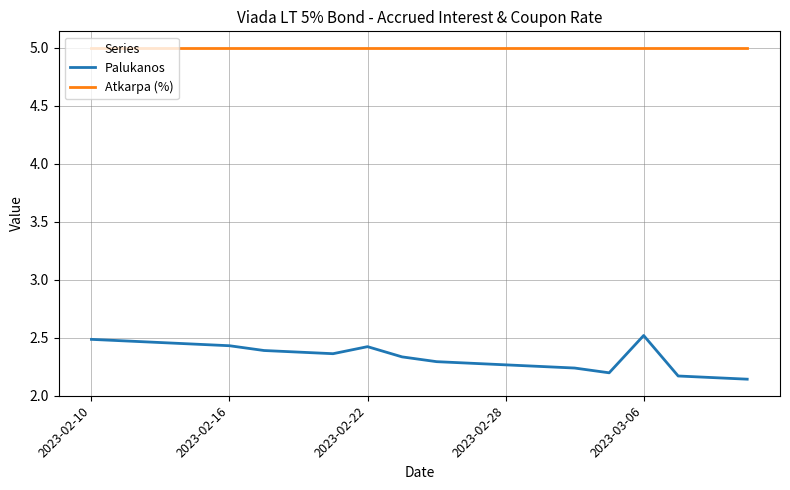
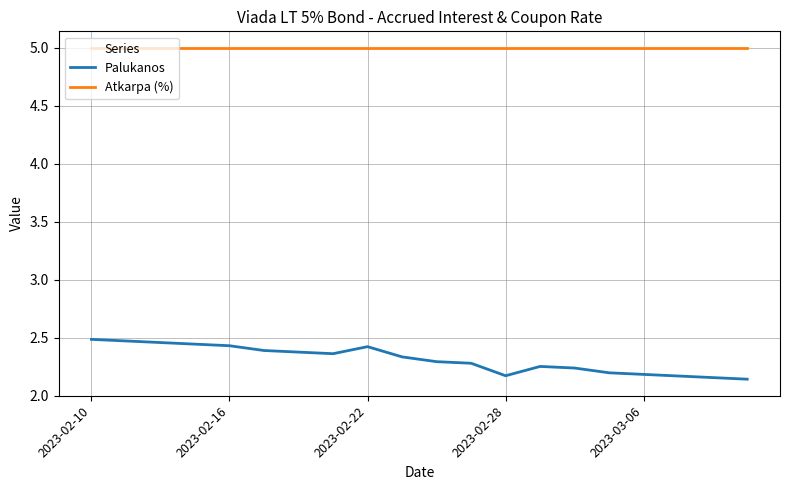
  {
    "Palukanos": {
      "2023-02-10": 2.49,
      "2023-02-16": 2.43,
      "2023-02-22": 2.42,
-     "2023-02-28": 2.27,
-     "2023-03-06": 2.52
+     "2023-02-28": 2.17,
+     "2023-03-06": 2.18
    },
    "Atkarpa (%)": {
      "2023-02-16": 5.00,
      "2023-02-22": 5.00,
      "2023-02-28": 5.00,
      "2023-03-06": 5.00
    }
  }
